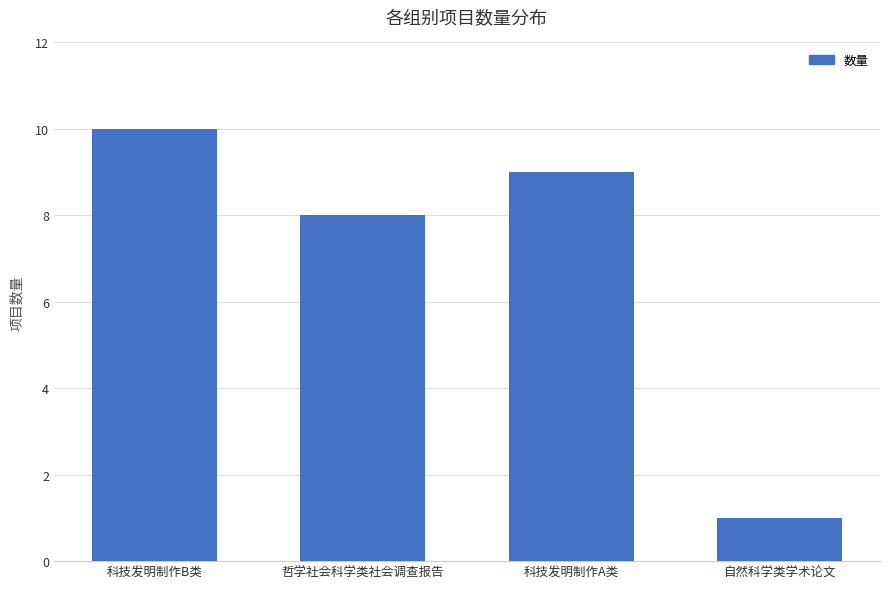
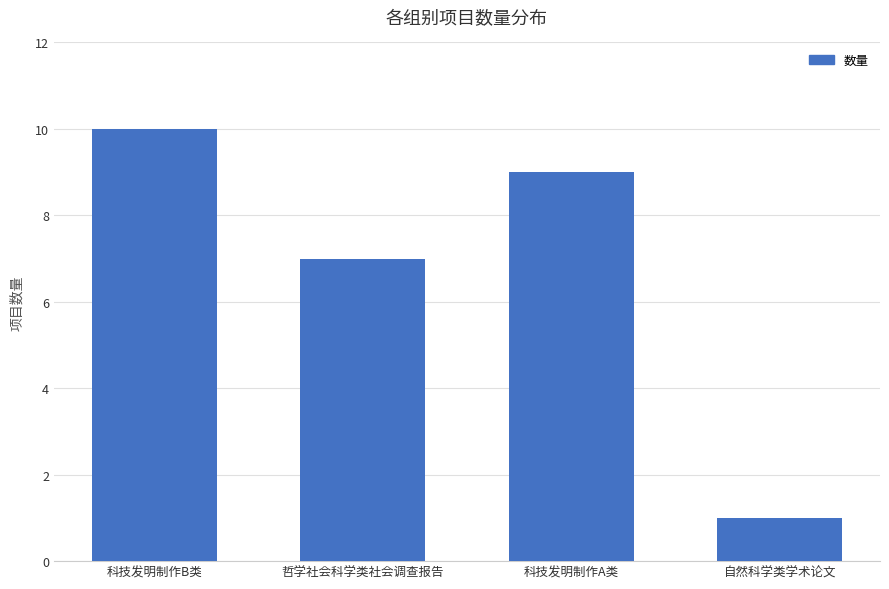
  {
    "科技发明制作B类": 10,
-   "哲学社会科学类社会调查报告": 8,
+   "哲学社会科学类社会调查报告": 7,
    "科技发明制作A类": 9,
    "自然科学类学术论文": 1
  }
